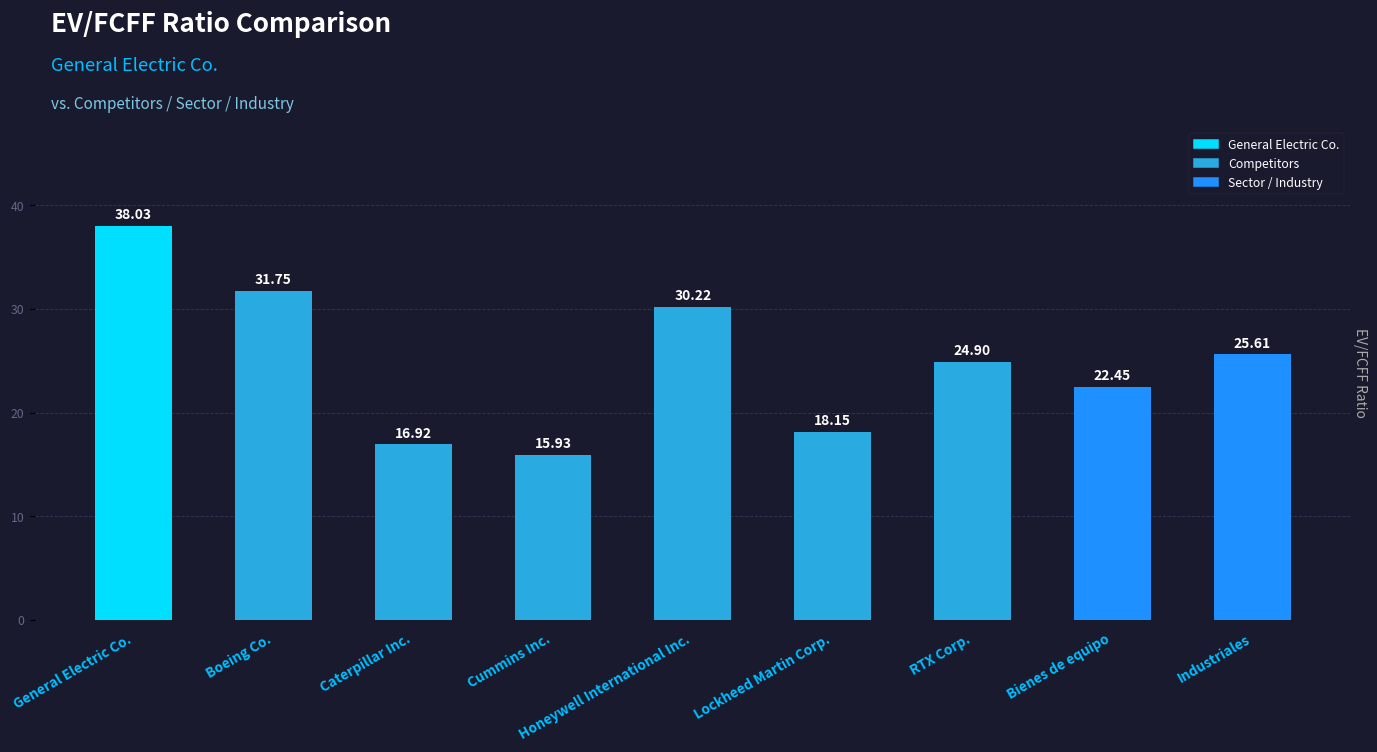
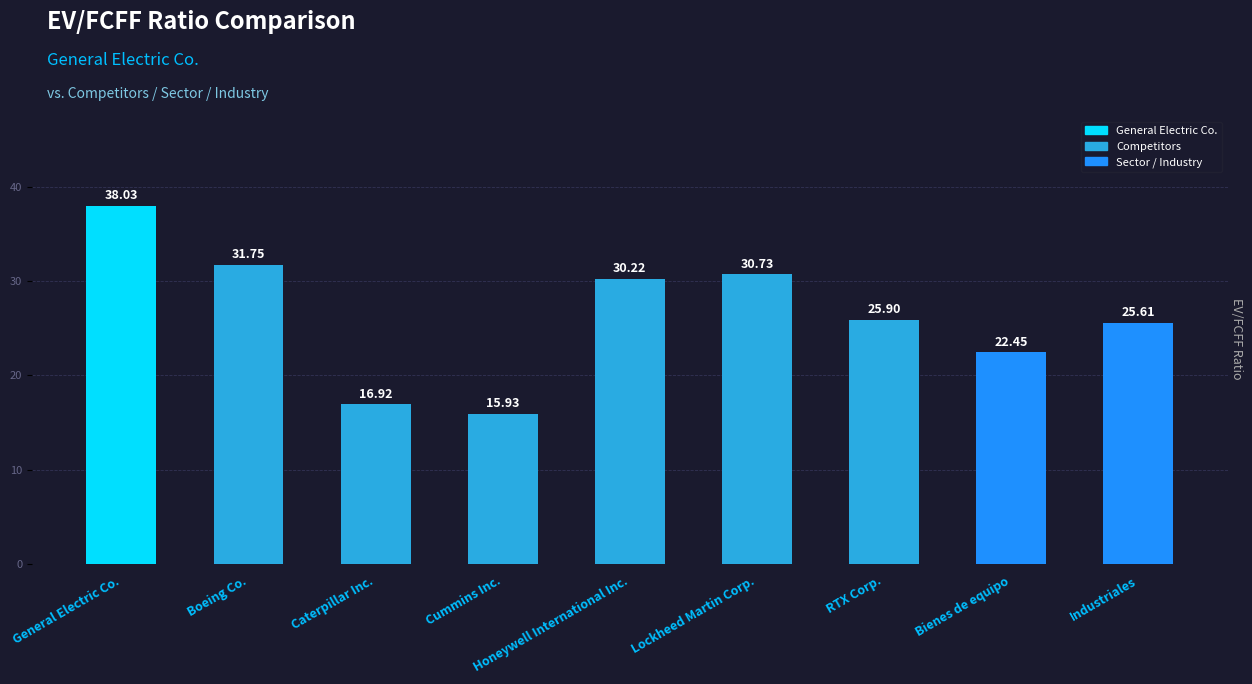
  {
    "General Electric Co.": 38.03,
    "Boeing Co.": 31.75,
    "Caterpillar Inc.": 16.92,
    "Cummins Inc.": 15.93,
    "Honeywell International Inc.": 30.22,
-   "Lockheed Martin Corp.": 18.15,
-   "RTX Corp.": 24.90,
+   "Lockheed Martin Corp.": 30.73,
+   "RTX Corp.": 25.90,
    "Bienes de equipo": 22.45,
    "Industriales": 25.61
  }
